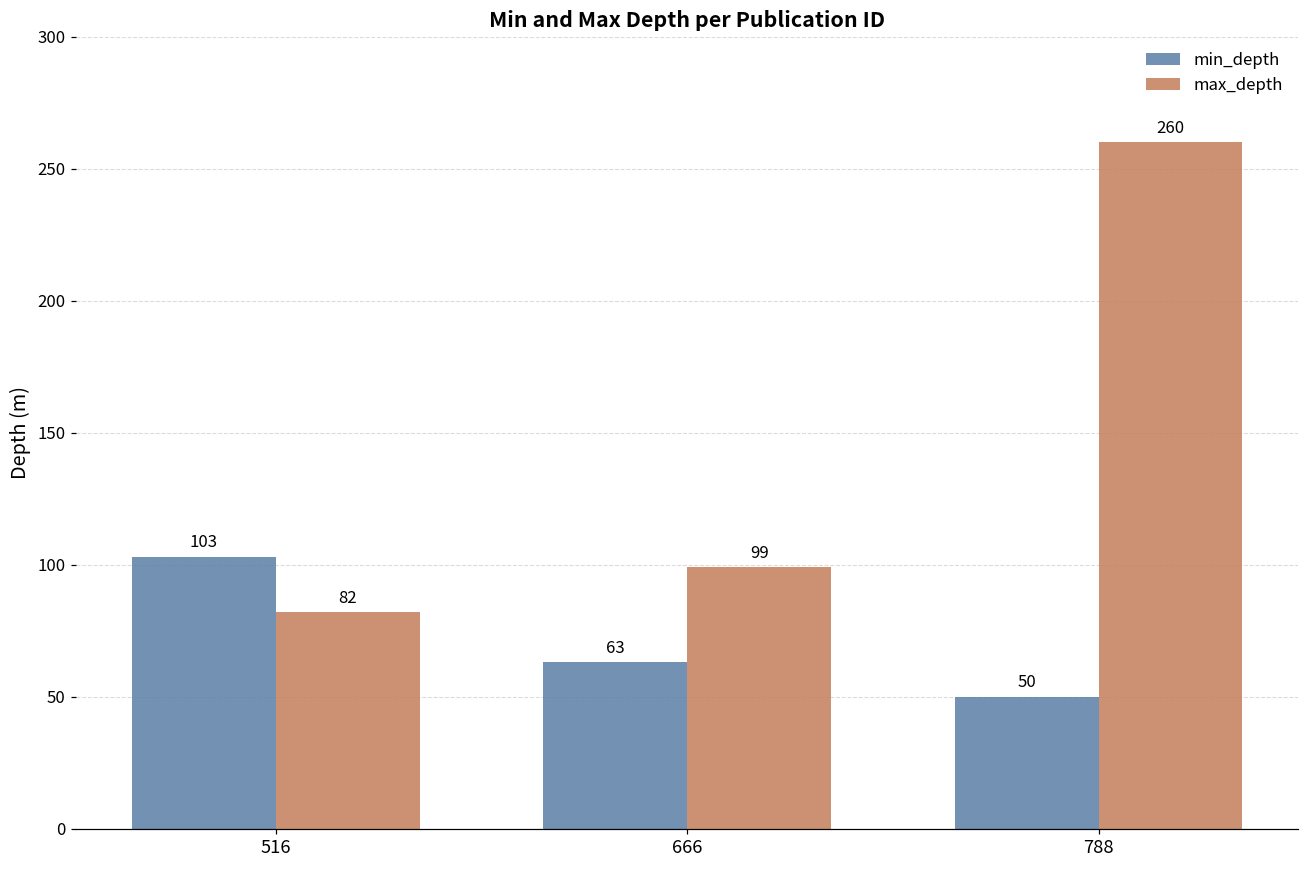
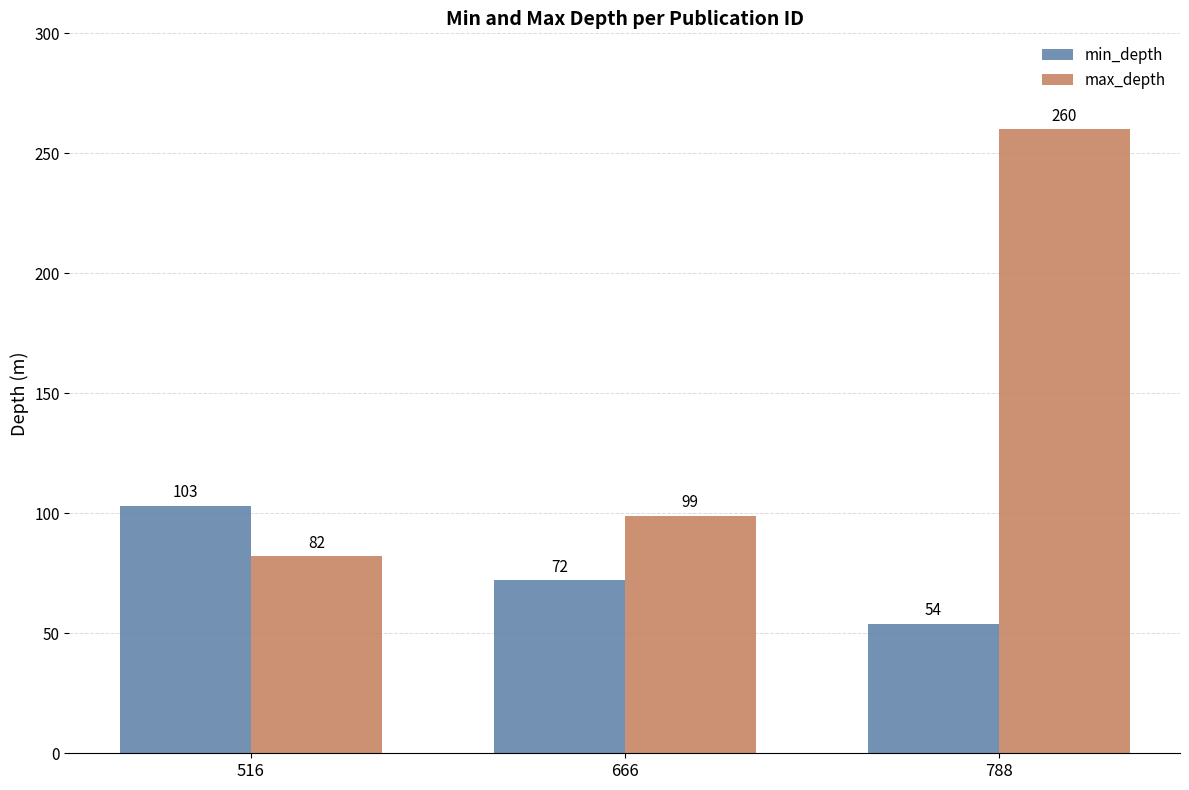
  {
    "min_depth": {
      "516": 103,
-     "666": 63,
-     "788": 50
+     "666": 72,
+     "788": 54
    },
    "max_depth": {
      "516": 82,
      "666": 99,
      "788": 260
    }
  }
